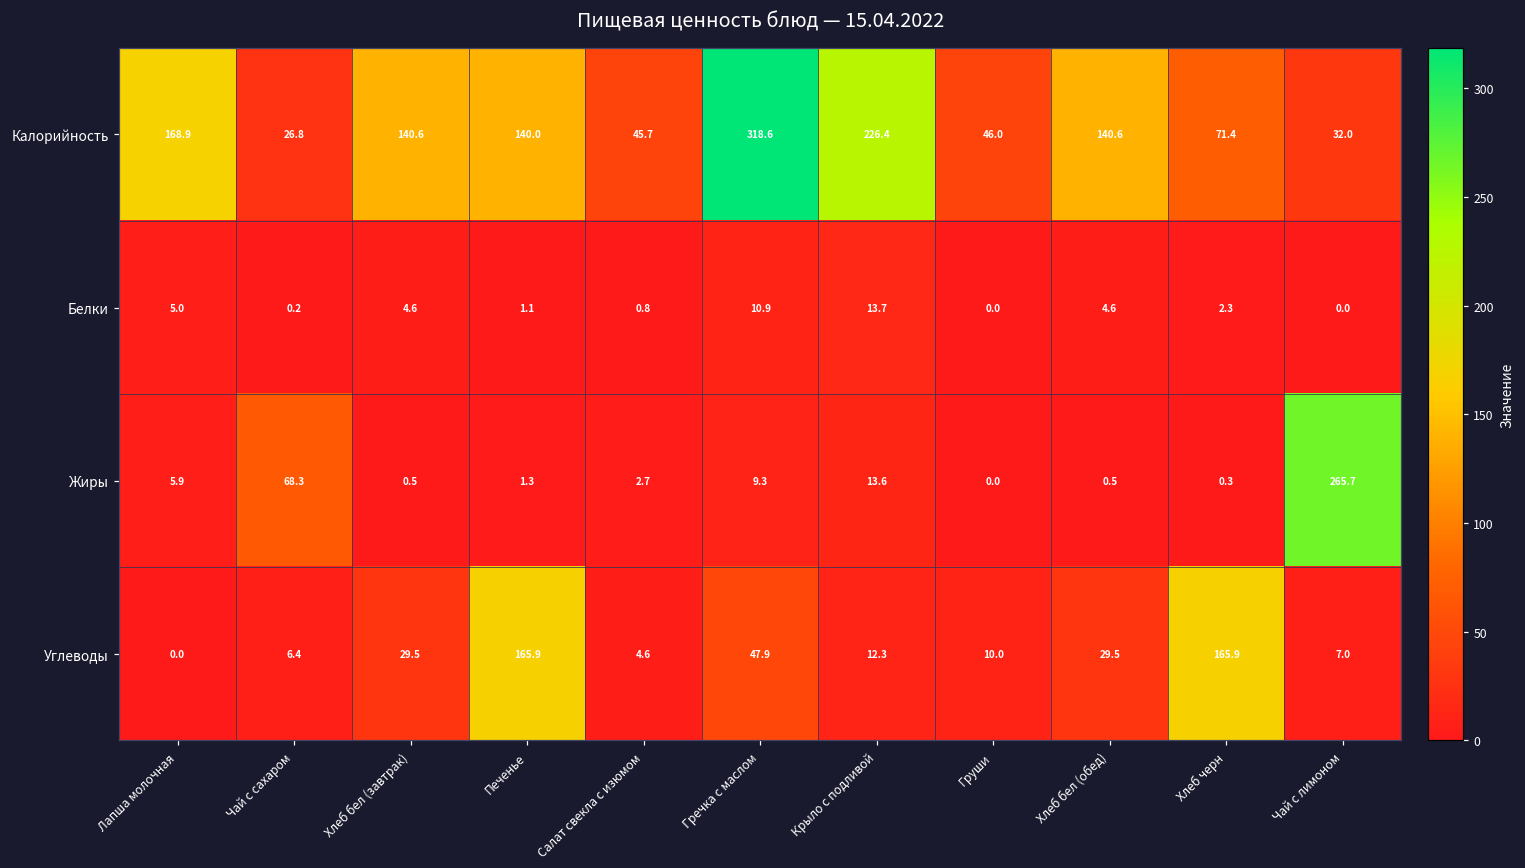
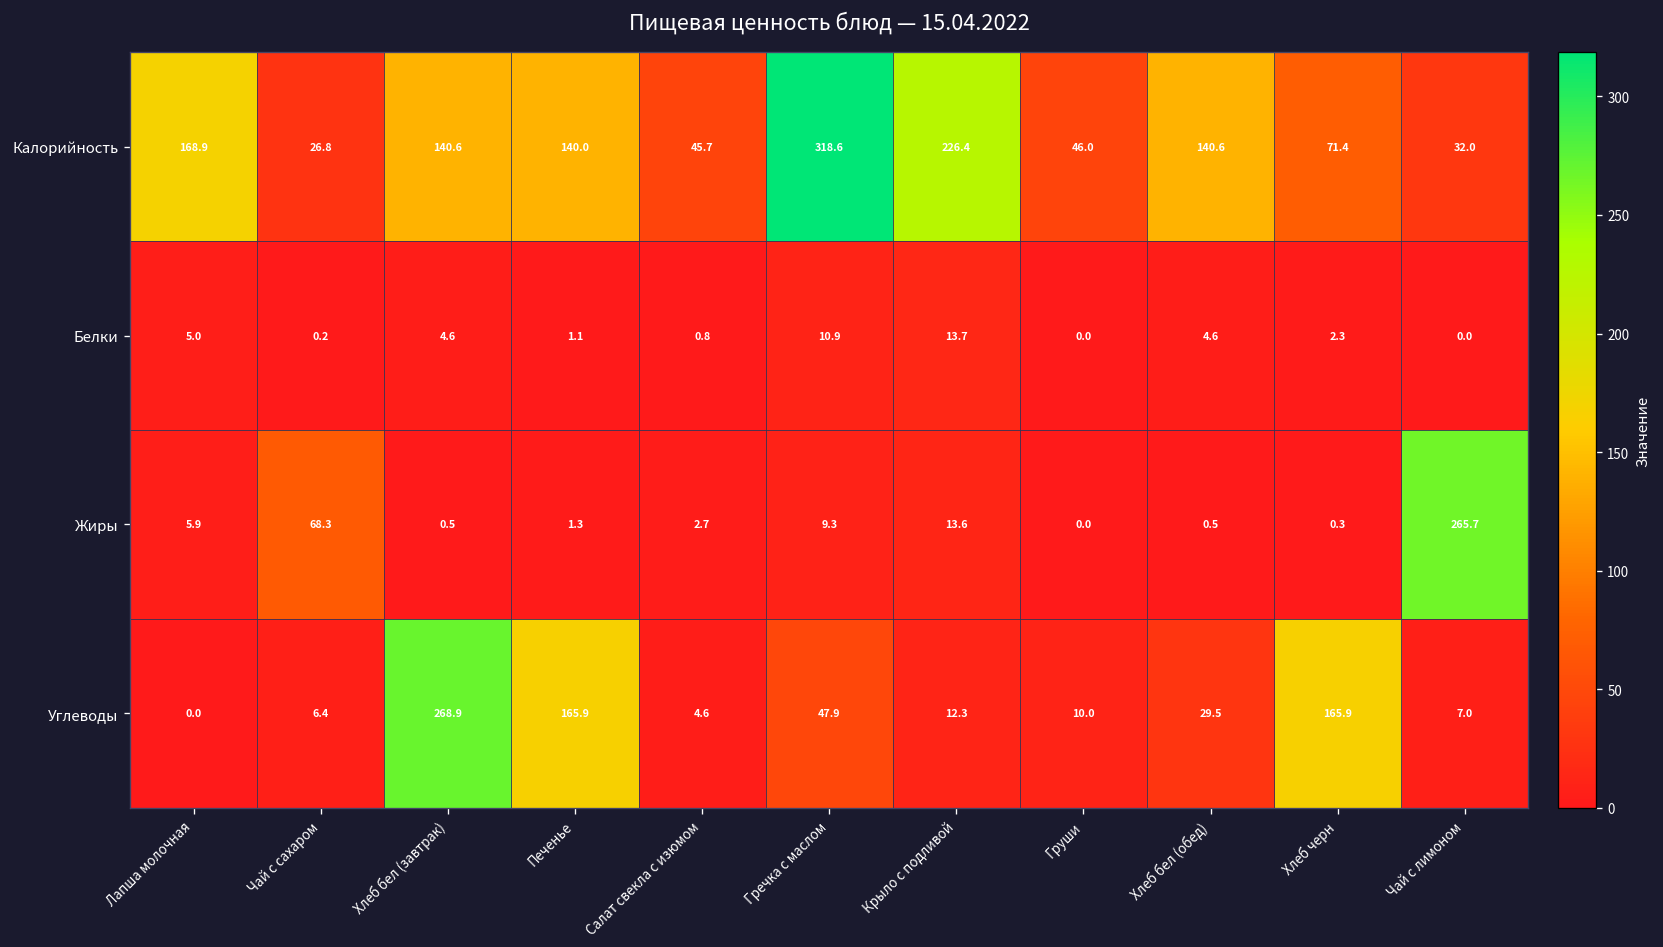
  {
    "Калорийность": {
      "Лапша молочная": 168.9,
      "Чай с сахаром": 26.8,
      "Хлеб бел (завтрак)": 140.6,
      "Печенье": 140.0,
      "Салат свекла с изюмом": 45.7,
      "Гречка с маслом": 318.6,
      "Крыло с подливой": 226.4,
      "Груши": 46.0,
      "Хлеб бел (обед)": 140.6,
      "Хлеб черн": 71.4,
      "Чай с лимоном": 32.0
    },
    "Белки": {
      "Лапша молочная": 5.0,
      "Чай с сахаром": 0.2,
      "Хлеб бел (завтрак)": 4.6,
      "Печенье": 1.1,
      "Салат свекла с изюмом": 0.8,
      "Гречка с маслом": 10.9,
      "Крыло с подливой": 13.7,
      "Груши": 0.0,
      "Хлеб бел (обед)": 4.6,
      "Хлеб черн": 2.3,
      "Чай с лимоном": 0.0
    },
    "Жиры": {
      "Лапша молочная": 5.9,
      "Чай с сахаром": 68.3,
      "Хлеб бел (завтрак)": 0.5,
      "Печенье": 1.3,
      "Салат свекла с изюмом": 2.7,
      "Гречка с маслом": 9.3,
      "Крыло с подливой": 13.6,
      "Груши": 0.0,
      "Хлеб бел (обед)": 0.5,
      "Хлеб черн": 0.3,
      "Чай с лимоном": 265.7
    },
    "Углеводы": {
      "Лапша молочная": 0.0,
      "Чай с сахаром": 6.4,
-     "Хлеб бел (завтрак)": 29.5,
+     "Хлеб бел (завтрак)": 268.9,
      "Печенье": 165.9,
      "Салат свекла с изюмом": 4.6,
      "Гречка с маслом": 47.9,
      "Крыло с подливой": 12.3,
      "Груши": 10.0,
      "Хлеб бел (обед)": 29.5,
      "Хлеб черн": 165.9,
      "Чай с лимоном": 7.0
    }
  }
